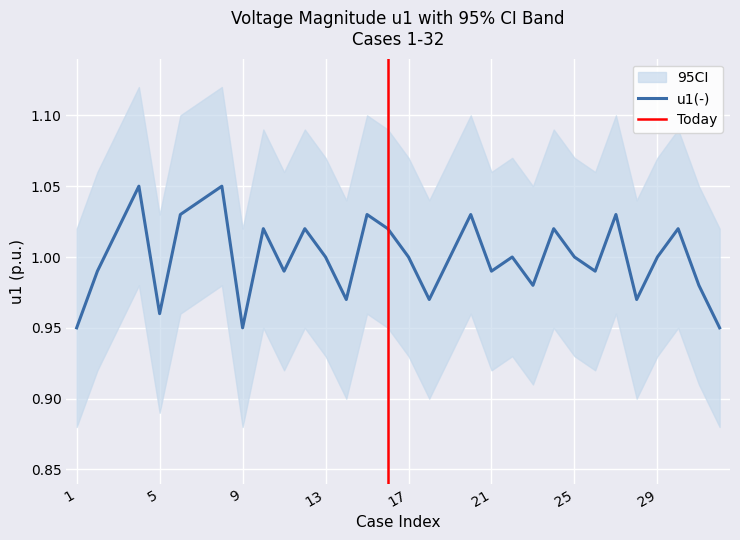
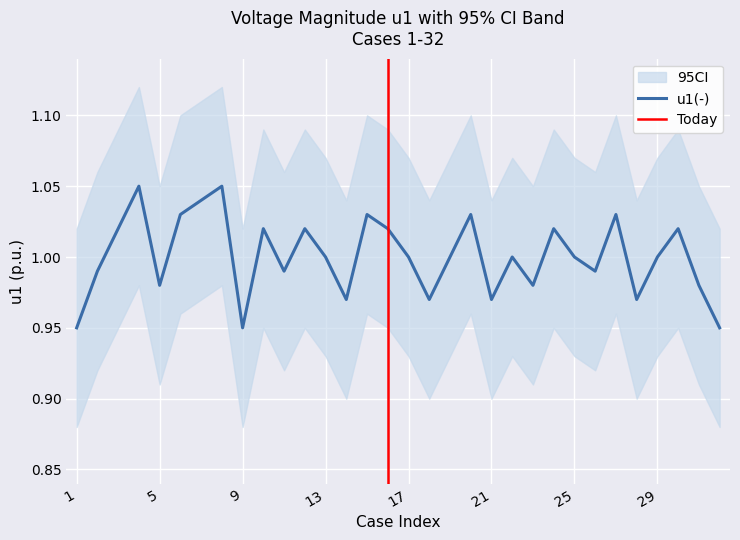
  {
    "u1(-)": {
      "1": 0.95,
-     "5": 0.96,
+     "5": 0.98,
      "9": 0.95,
      "13": 1.00,
      "17": 1.00,
-     "21": 0.99,
+     "21": 0.97,
      "25": 1.00,
      "29": 1.00
    }
  }
